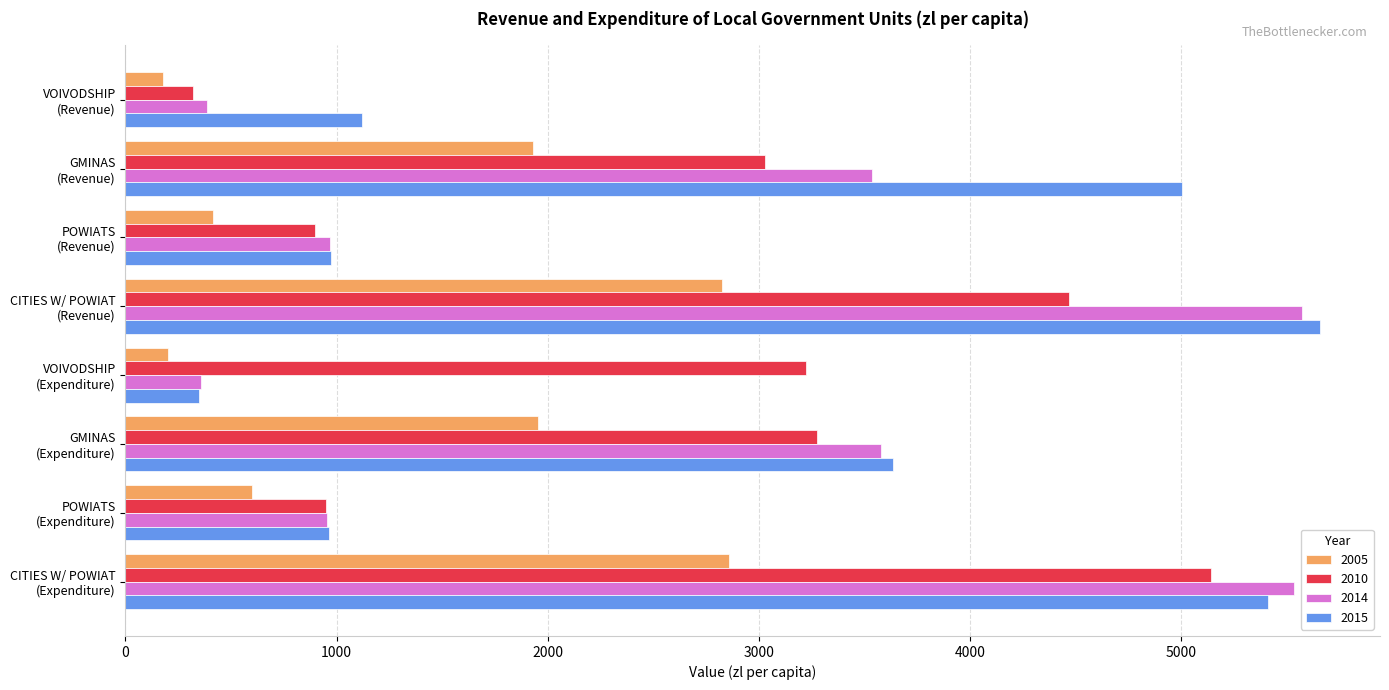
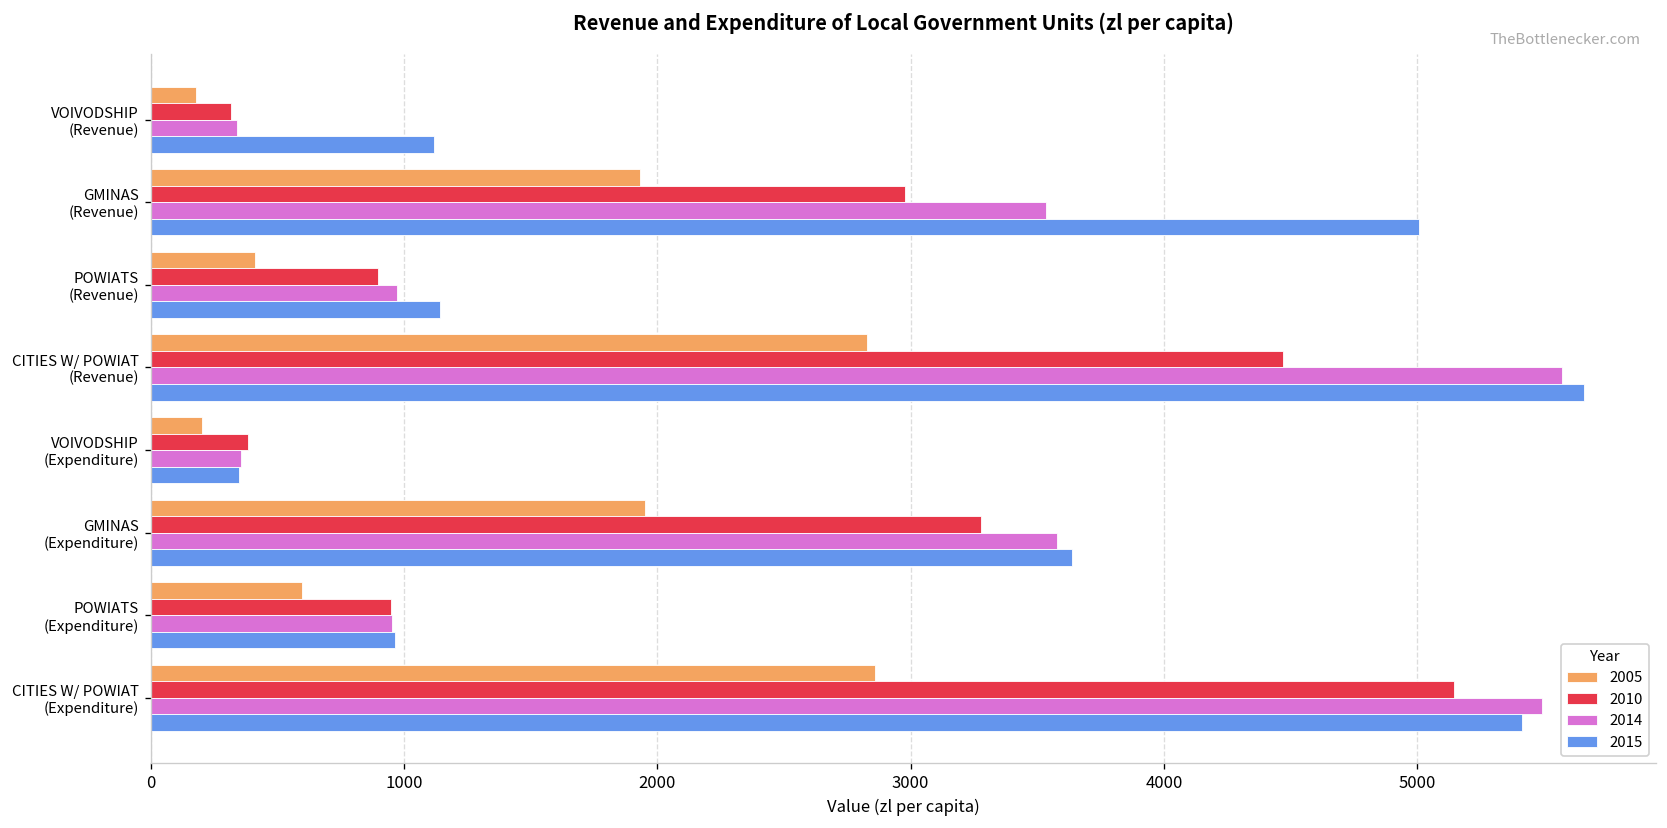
  {
    "2005": {
      "VOIVODSHIP (Revenue)": 180,
      "GMINAS (Revenue)": 1930,
      "POWIATS (Revenue)": 410,
      "CITIES W/ POWIAT (Revenue)": 2830,
      "VOIVODSHIP (Expenditure)": 200,
      "GMINAS (Expenditure)": 1950,
      "POWIATS (Expenditure)": 600,
      "CITIES W/ POWIAT (Expenditure)": 2860
    },
    "2010": {
      "VOIVODSHIP (Revenue)": 320,
-     "GMINAS (Revenue)": 3030,
+     "GMINAS (Revenue)": 2980,
      "POWIATS (Revenue)": 900,
      "CITIES W/ POWIAT (Revenue)": 4470,
-     "VOIVODSHIP (Expenditure)": 3220,
+     "VOIVODSHIP (Expenditure)": 380,
      "GMINAS (Expenditure)": 3280,
      "POWIATS (Expenditure)": 950,
      "CITIES W/ POWIAT (Expenditure)": 5140
    },
    "2014": {
-     "VOIVODSHIP (Revenue)": 390,
+     "VOIVODSHIP (Revenue)": 340,
      "GMINAS (Revenue)": 3540,
      "POWIATS (Revenue)": 970,
      "CITIES W/ POWIAT (Revenue)": 5570,
      "VOIVODSHIP (Expenditure)": 360,
      "GMINAS (Expenditure)": 3580,
      "POWIATS (Expenditure)": 950,
-     "CITIES W/ POWIAT (Expenditure)": 5540
+     "CITIES W/ POWIAT (Expenditure)": 5490
    },
    "2015": {
      "VOIVODSHIP (Revenue)": 1120,
      "GMINAS (Revenue)": 5010,
-     "POWIATS (Revenue)": 970,
+     "POWIATS (Revenue)": 1140,
      "CITIES W/ POWIAT (Revenue)": 5660,
      "VOIVODSHIP (Expenditure)": 350,
      "GMINAS (Expenditure)": 3640,
      "POWIATS (Expenditure)": 960,
      "CITIES W/ POWIAT (Expenditure)": 5410
    }
  }
